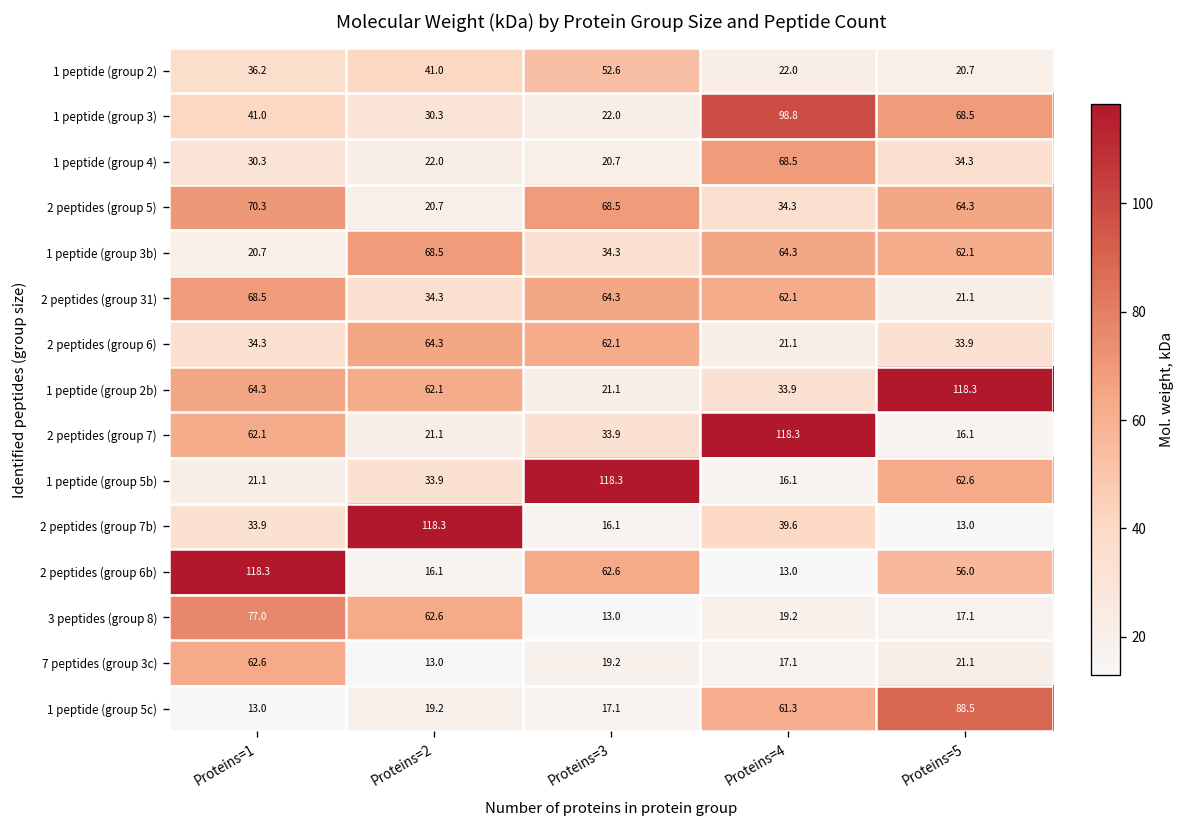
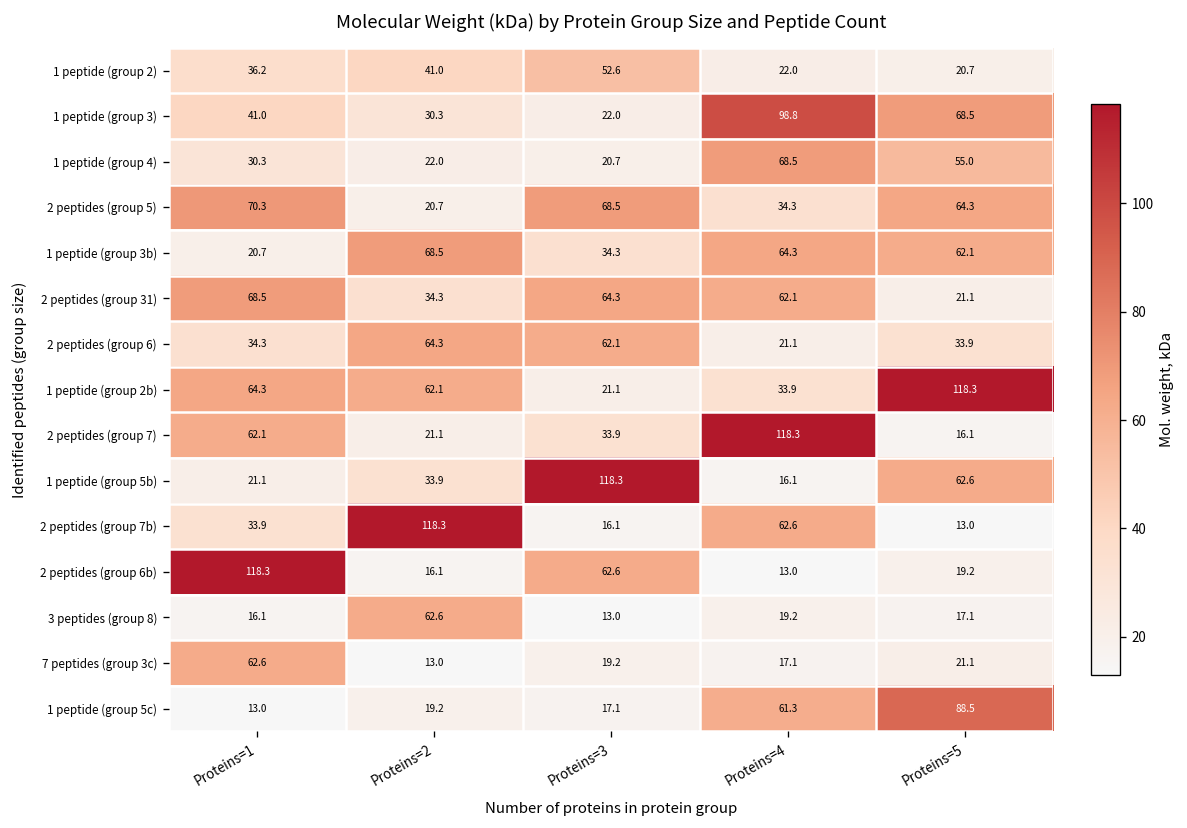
  {
    "1 peptide (group 2)": {
      "Proteins=1": 36.2,
      "Proteins=2": 41.0,
      "Proteins=3": 52.6,
      "Proteins=4": 22.0,
      "Proteins=5": 20.7
    },
    "1 peptide (group 3)": {
      "Proteins=1": 41.0,
      "Proteins=2": 30.3,
      "Proteins=3": 22.0,
      "Proteins=4": 98.8,
      "Proteins=5": 68.5
    },
    "1 peptide (group 4)": {
      "Proteins=1": 30.3,
      "Proteins=2": 22.0,
      "Proteins=3": 20.7,
      "Proteins=4": 68.5,
-     "Proteins=5": 34.3
+     "Proteins=5": 55.0
    },
    "2 peptides (group 5)": {
      "Proteins=1": 70.3,
      "Proteins=2": 20.7,
      "Proteins=3": 68.5,
      "Proteins=4": 34.3,
      "Proteins=5": 64.3
    },
    "1 peptide (group 3b)": {
      "Proteins=1": 20.7,
      "Proteins=2": 68.5,
      "Proteins=3": 34.3,
      "Proteins=4": 64.3,
      "Proteins=5": 62.1
    },
    "2 peptides (group 31)": {
      "Proteins=1": 68.5,
      "Proteins=2": 34.3,
      "Proteins=3": 64.3,
      "Proteins=4": 62.1,
      "Proteins=5": 21.1
    },
    "2 peptides (group 6)": {
      "Proteins=1": 34.3,
      "Proteins=2": 64.3,
      "Proteins=3": 62.1,
      "Proteins=4": 21.1,
      "Proteins=5": 33.9
    },
    "1 peptide (group 2b)": {
      "Proteins=1": 64.3,
      "Proteins=2": 62.1,
      "Proteins=3": 21.1,
      "Proteins=4": 33.9,
      "Proteins=5": 118.3
    },
    "2 peptides (group 7)": {
      "Proteins=1": 62.1,
      "Proteins=2": 21.1,
      "Proteins=3": 33.9,
      "Proteins=4": 118.3,
      "Proteins=5": 16.1
    },
    "1 peptide (group 5b)": {
      "Proteins=1": 21.1,
      "Proteins=2": 33.9,
      "Proteins=3": 118.3,
      "Proteins=4": 16.1,
      "Proteins=5": 62.6
    },
    "2 peptides (group 7b)": {
      "Proteins=1": 33.9,
      "Proteins=2": 118.3,
      "Proteins=3": 16.1,
-     "Proteins=4": 39.6,
+     "Proteins=4": 62.6,
      "Proteins=5": 13.0
    },
    "2 peptides (group 6b)": {
      "Proteins=1": 118.3,
      "Proteins=2": 16.1,
      "Proteins=3": 62.6,
      "Proteins=4": 13.0,
-     "Proteins=5": 56.0
+     "Proteins=5": 19.2
    },
    "3 peptides (group 8)": {
-     "Proteins=1": 77.0,
+     "Proteins=1": 16.1,
      "Proteins=2": 62.6,
      "Proteins=3": 13.0,
      "Proteins=4": 19.2,
      "Proteins=5": 17.1
    },
    "7 peptides (group 3c)": {
      "Proteins=1": 62.6,
      "Proteins=2": 13.0,
      "Proteins=3": 19.2,
      "Proteins=4": 17.1,
      "Proteins=5": 21.1
    },
    "1 peptide (group 5c)": {
      "Proteins=1": 13.0,
      "Proteins=2": 19.2,
      "Proteins=3": 17.1,
      "Proteins=4": 61.3,
      "Proteins=5": 88.5
    }
  }
